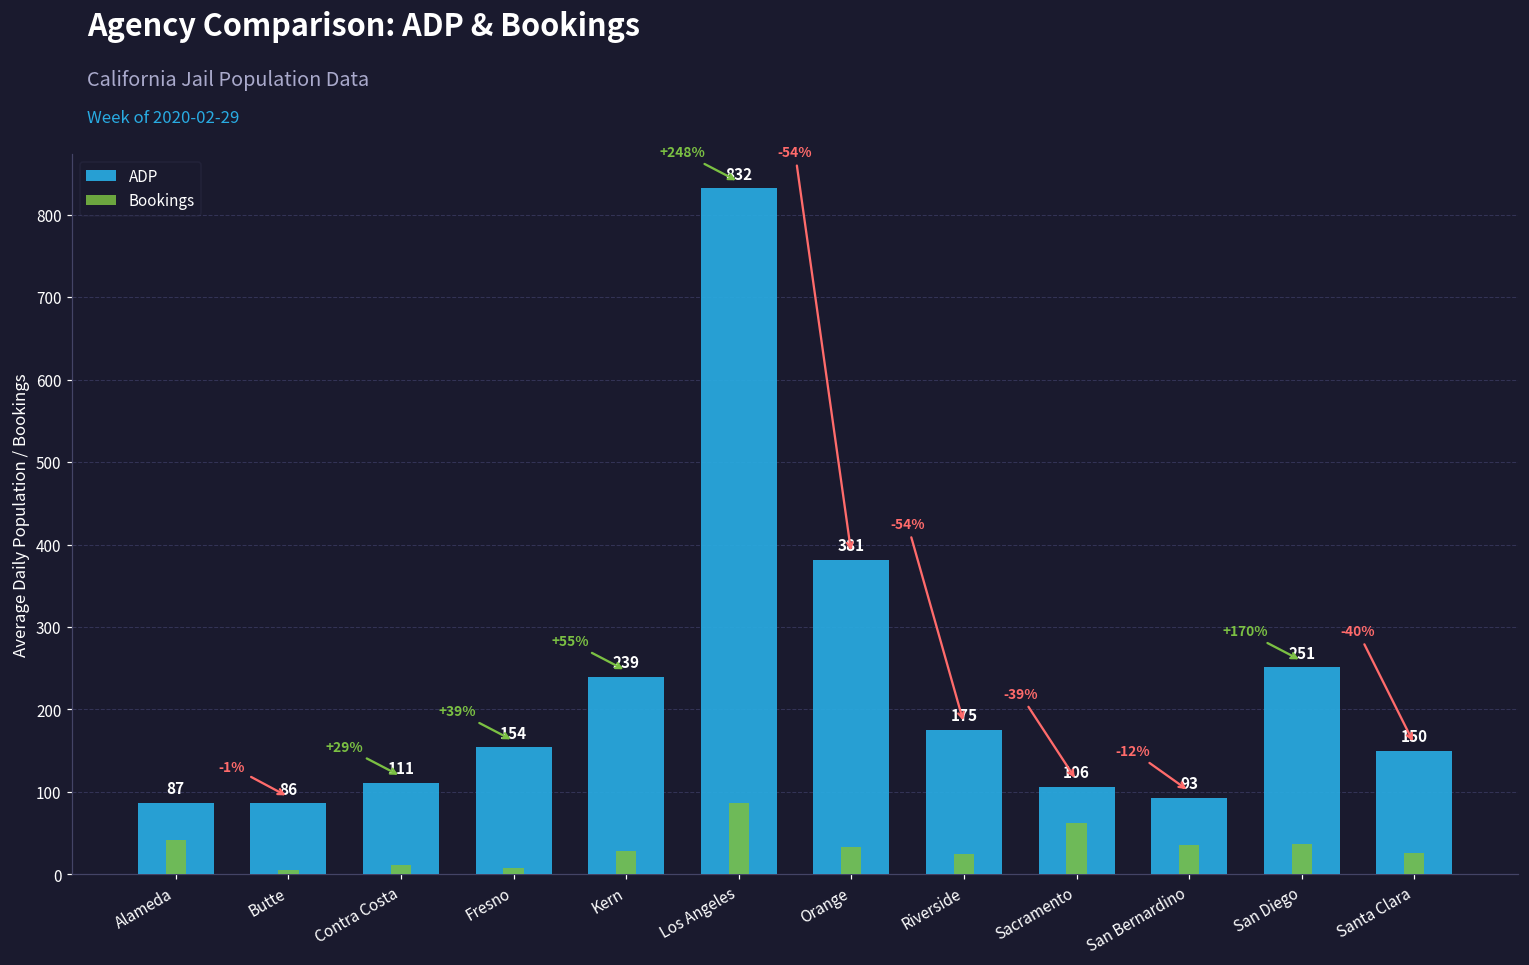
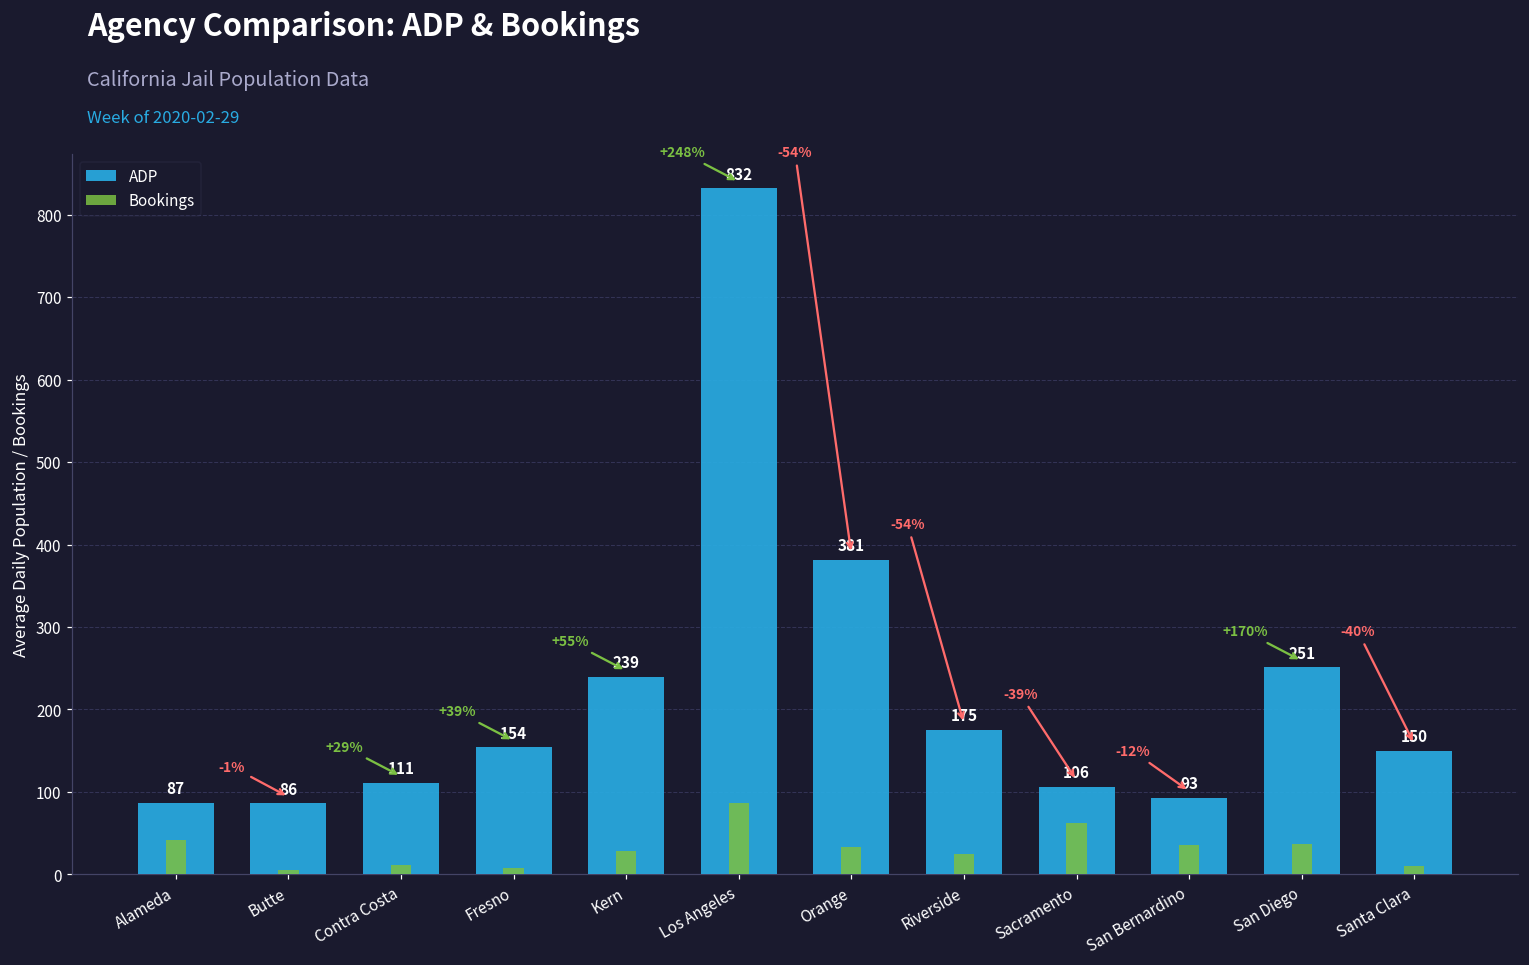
  {
    "ADP": {
      "Alameda": 87
    },
    "Bookings": {
-     "Santa Clara": 30
+     "Santa Clara": 10
    }
  }
